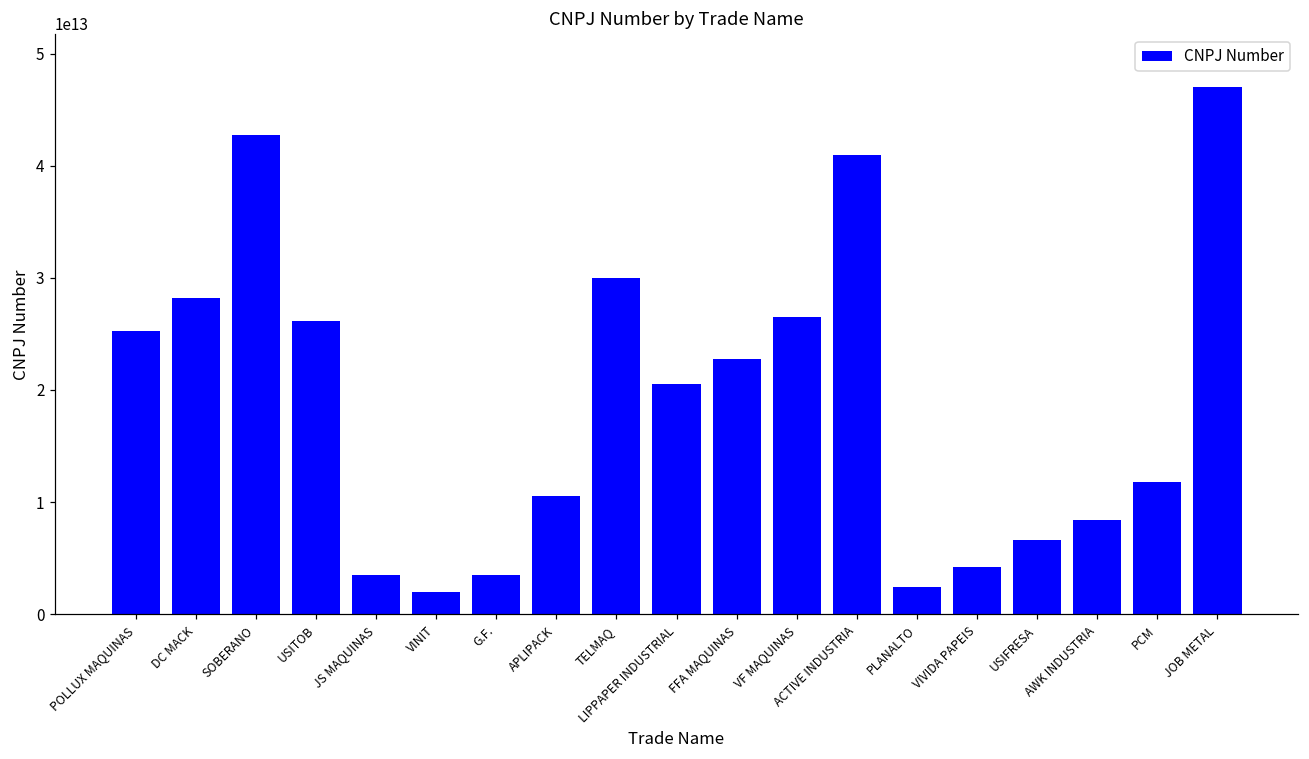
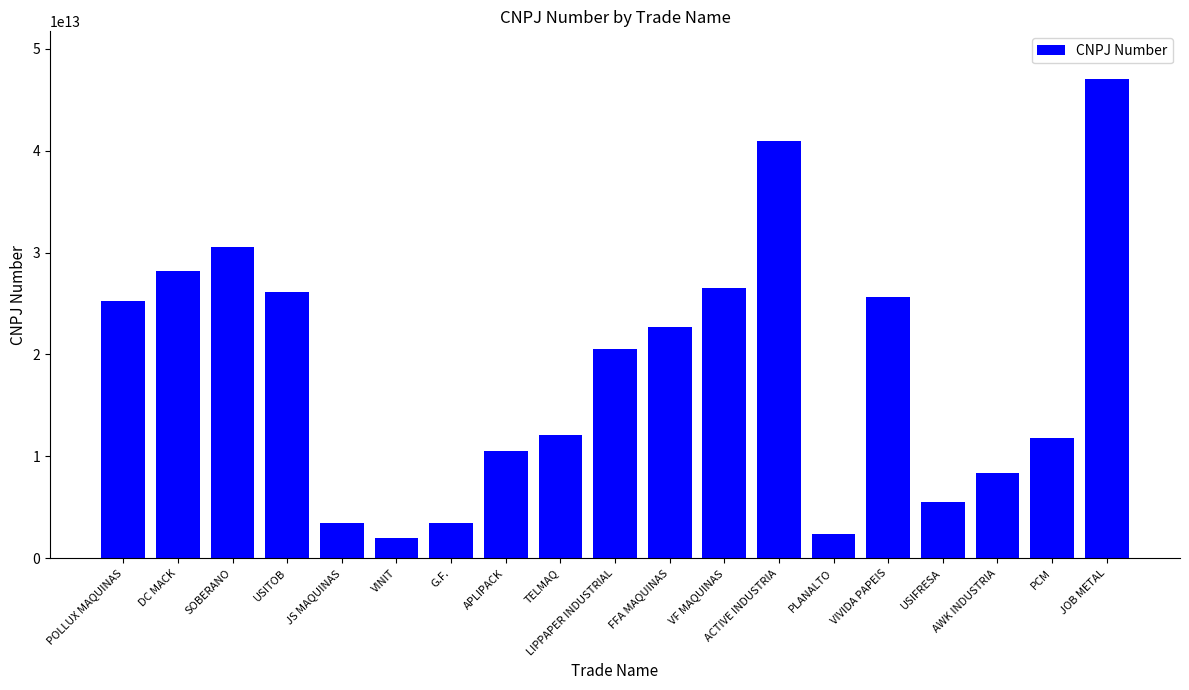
  {
    "POLLUX MAQUINAS": 25300000000000,
    "DC MACK": 28200000000000,
-   "SOBERANO": 42700000000000,
+   "SOBERANO": 30600000000000,
    "USITOB": 26100000000000,
    "JS MAQUINAS": 3500000000000,
    "VINIT": 1900000000000,
    "G.F.": 3500000000000,
    "APLIPACK": 10500000000000,
-   "TELMAQ": 30000000000000,
+   "TELMAQ": 12100000000000,
    "LIPPAPER INDUSTRIAL": 20500000000000,
    "FFA MAQUINAS": 22700000000000,
    "VF MAQUINAS": 26500000000000,
    "ACTIVE INDUSTRIA": 40900000000000,
    "PLANALTO": 2400000000000,
-   "VIVIDA PAPEIS": 4200000000000,
-   "USIFRESA": 6600000000000,
+   "VIVIDA PAPEIS": 25700000000000,
+   "USIFRESA": 5500000000000,
    "AWK INDUSTRIA": 8400000000000,
    "PCM": 11800000000000,
    "JOB METAL": 47000000000000
  }
